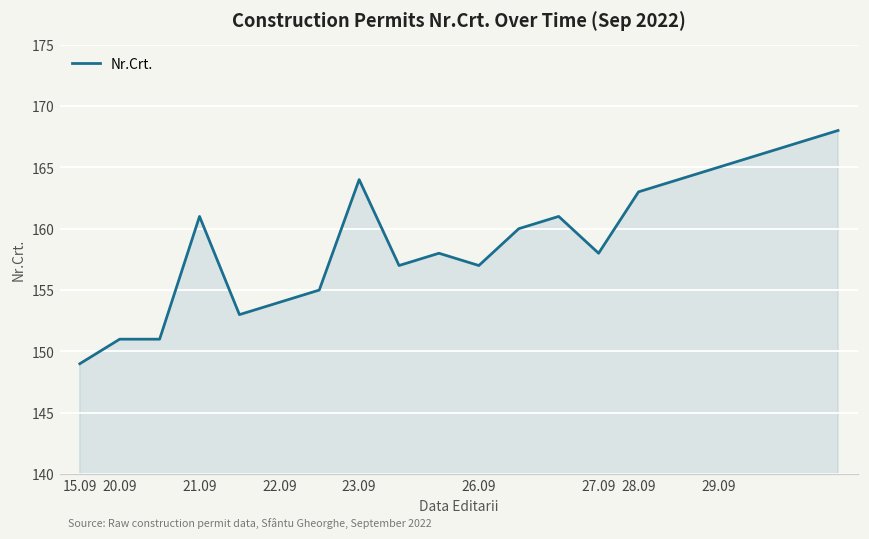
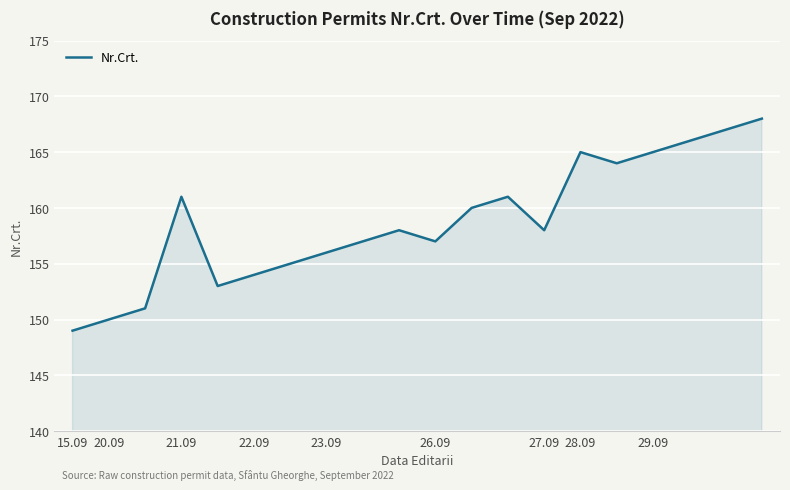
  {
    "15.09": 149,
-   "20.09": 151,
+   "20.09": 150,
    "21.09": 161,
    "22.09": 154,
-   "23.09": 164,
+   "23.09": 156,
    "26.09": 157,
    "27.09": 158,
-   "28.09": 163,
+   "28.09": 165,
    "29.09": 165
  }
